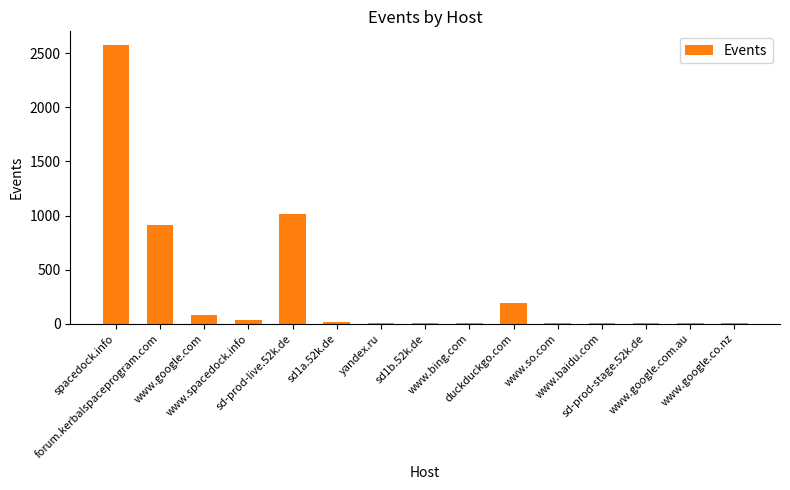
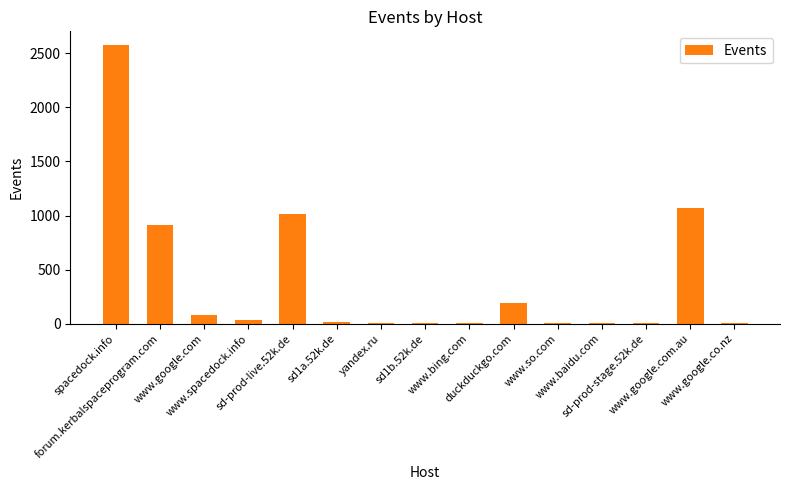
  {
    "spacedock.info": 2580,
    "forum.kerbalspaceprogram.com": 910,
    "www.google.com": 80,
    "www.spacedock.info": 40,
    "sd-prod-live.52k.de": 1020,
    "duckduckgo.com": 200,
-   "www.google.com.au": 0
+   "www.google.com.au": 1070
  }
